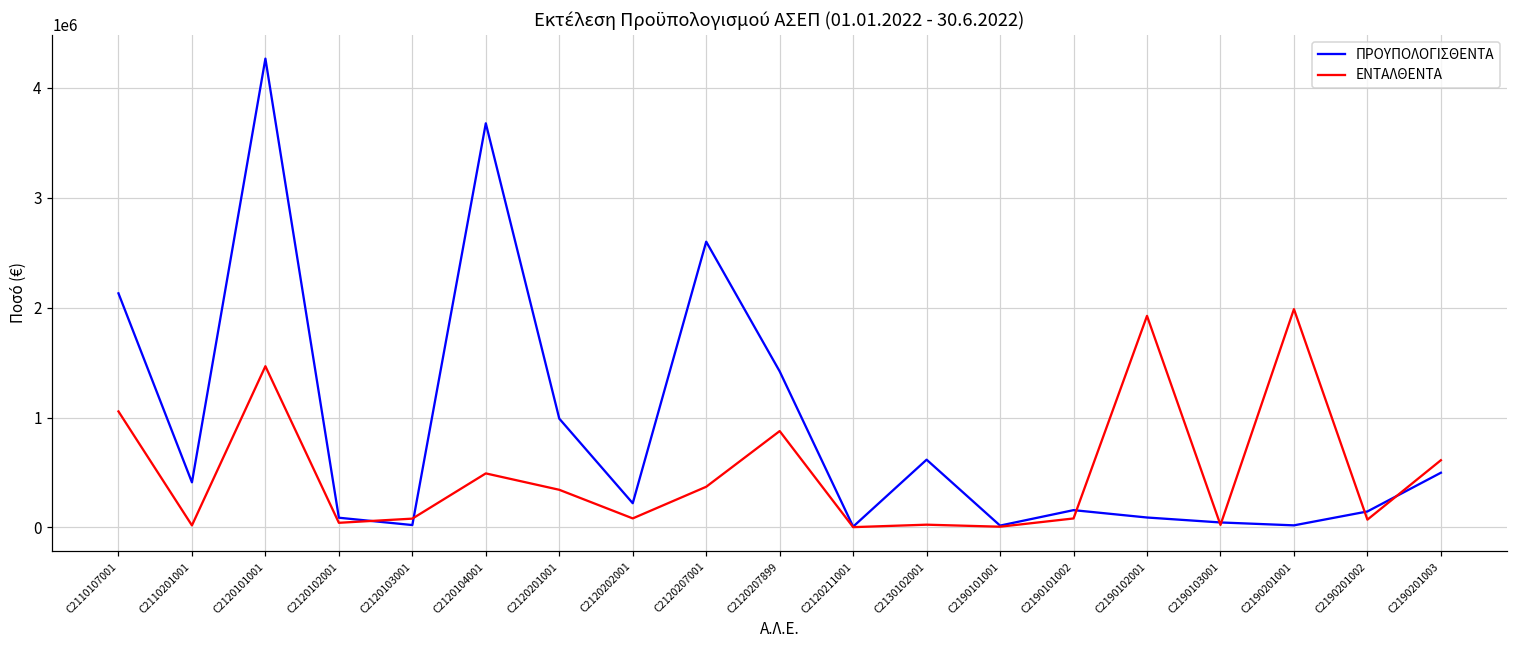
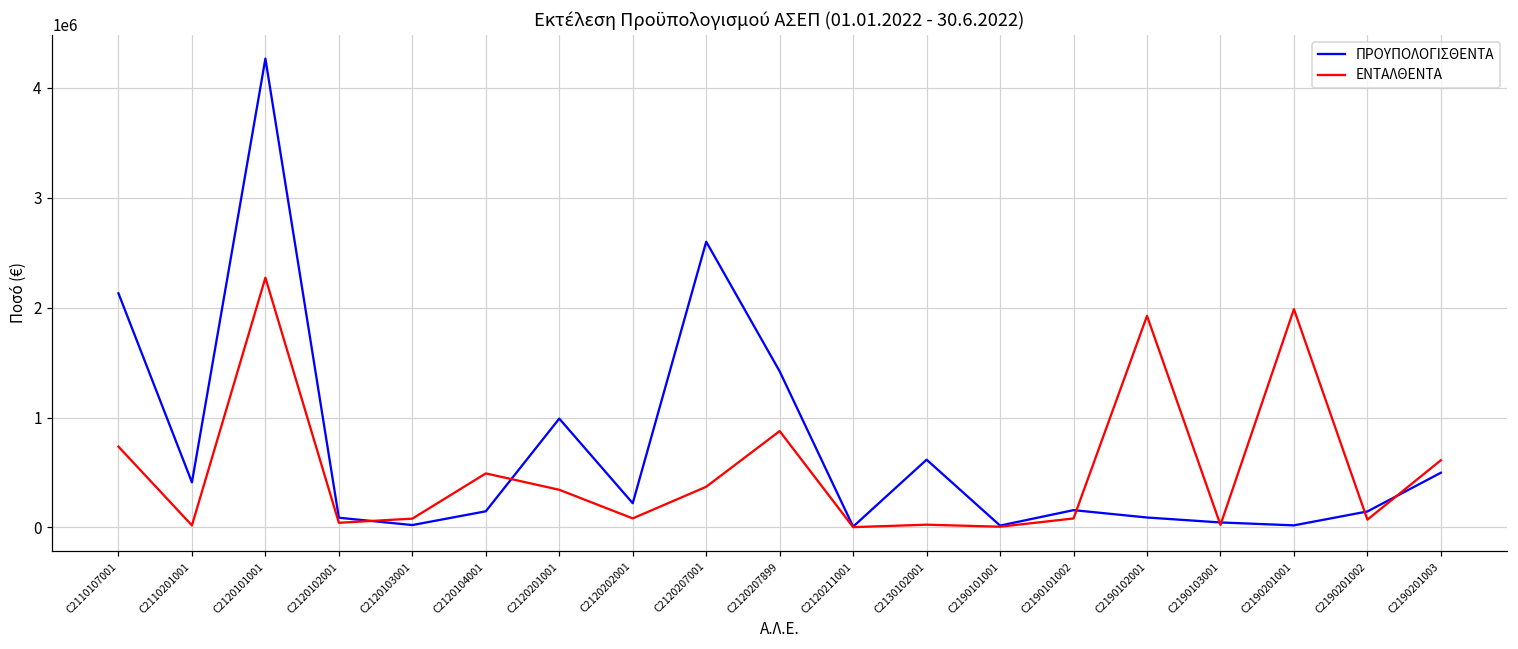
  {
    "ΠΡΟΥΠΟΛΟΓΙΣΘΕΝΤΑ": {
      "C2110107001": 2100000,
      "C2110201001": 400000,
      "C2120101001": 4300000,
      "C2120102001": 100000,
      "C2120103001": 0,
-     "C2120104001": 3700000,
+     "C2120104001": 100000,
      "C2120201001": 1000000,
      "C2120202001": 200000,
      "C2120207001": 2600000,
      "C2120207899": 1400000,
      "C2130102001": 600000,
      "C2190101002": 200000,
      "C2190102001": 100000,
      "C2190201001": 0,
      "C2190201002": 100000,
      "C2190201003": 500000
    },
    "ΕΝΤΑΛΘΕΝΤΑ": {
-     "C2110107001": 1100000,
+     "C2110107001": 700000,
      "C2110201001": 0,
-     "C2120101001": 1500000,
+     "C2120101001": 2300000,
      "C2120102001": 0,
      "C2120103001": 100000,
      "C2120104001": 500000,
      "C2120201001": 300000,
      "C2120202001": 100000,
      "C2120207001": 400000,
      "C2120207899": 900000,
      "C2130102001": 0,
      "C2190101002": 100000,
      "C2190102001": 1900000,
      "C2190201001": 2000000,
      "C2190201002": 100000,
      "C2190201003": 600000
    }
  }
